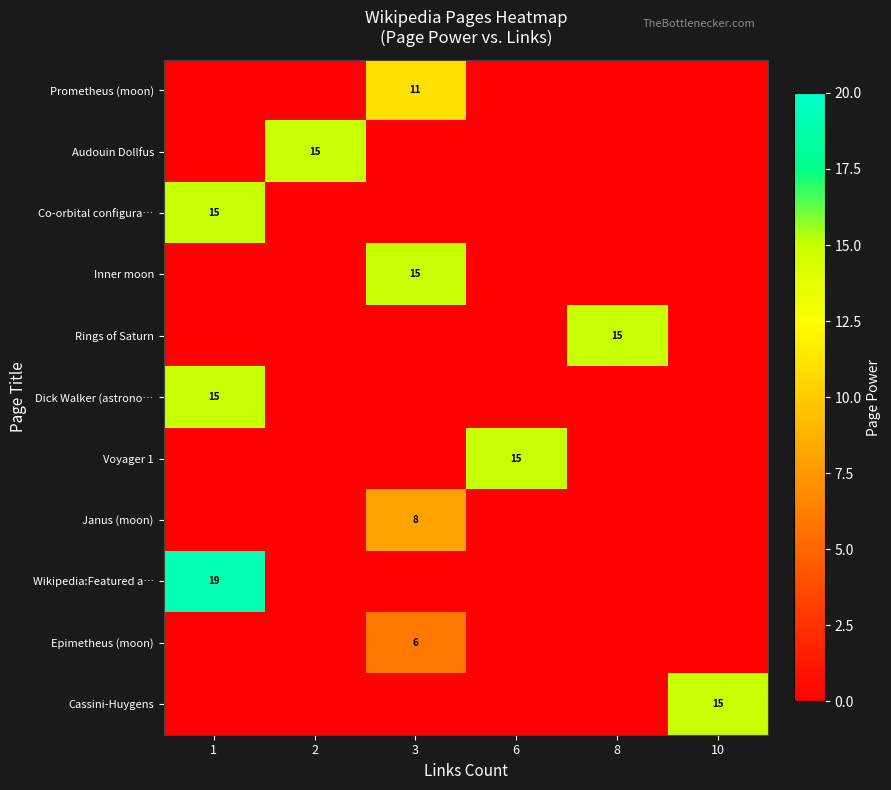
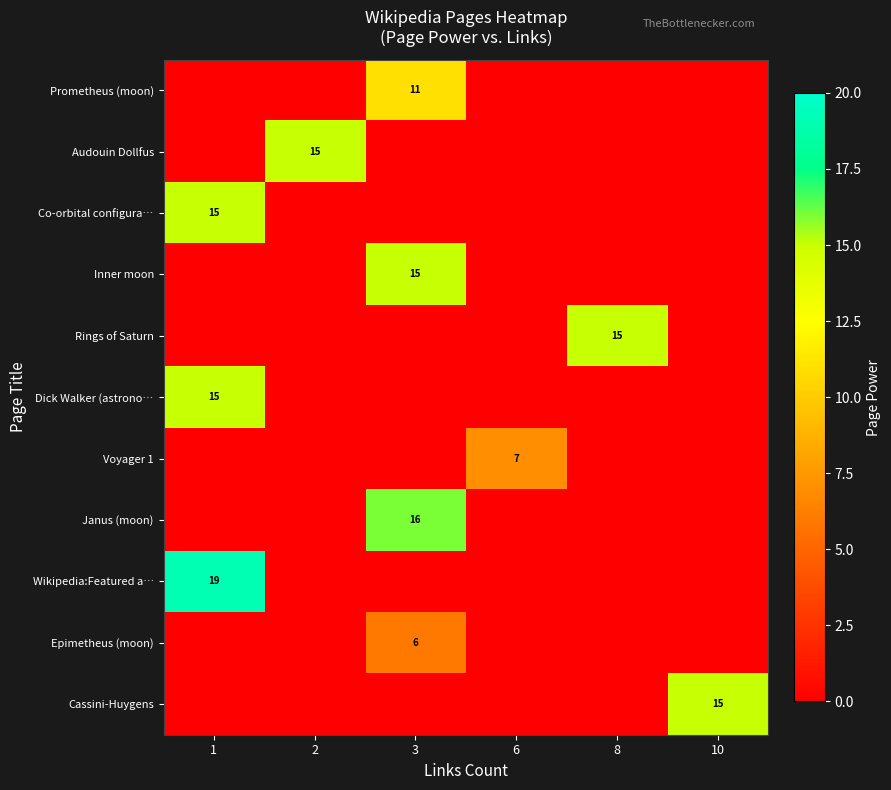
  {
    "Prometheus (moon)": {
      "3": 11
    },
    "Audouin Dollfus": {
      "2": 15
    },
    "Co-orbital configura…": {
      "1": 15
    },
    "Inner moon": {
      "3": 15
    },
    "Rings of Saturn": {
      "8": 15
    },
    "Dick Walker (astrono…": {
      "1": 15
    },
    "Voyager 1": {
-     "6": 15
+     "6": 7
    },
    "Janus (moon)": {
-     "3": 8
+     "3": 16
    },
    "Wikipedia:Featured a…": {
      "1": 19
    },
    "Epimetheus (moon)": {
      "3": 6
    },
    "Cassini-Huygens": {
      "10": 15
    }
  }
